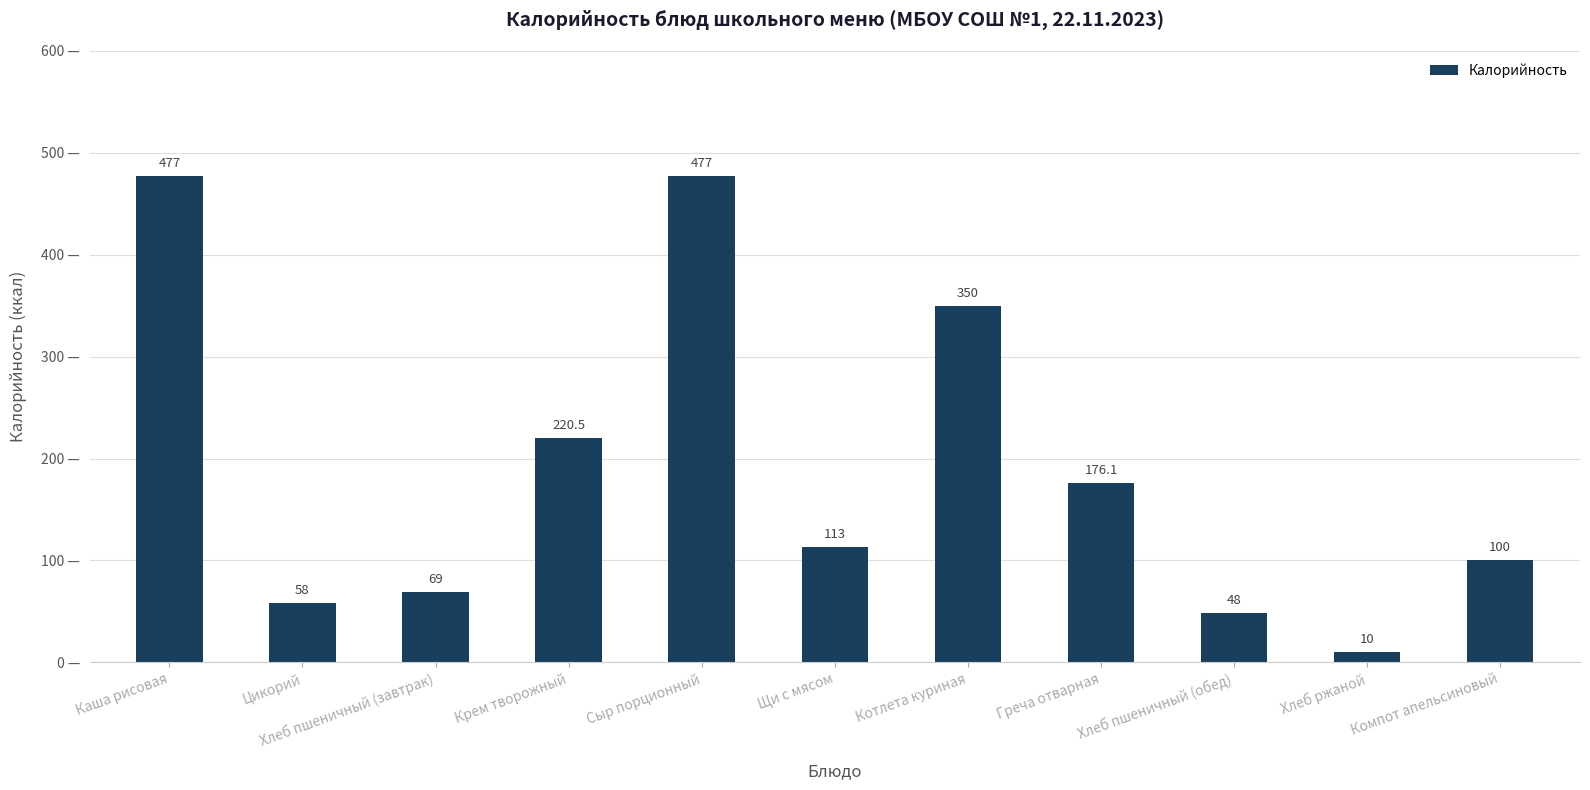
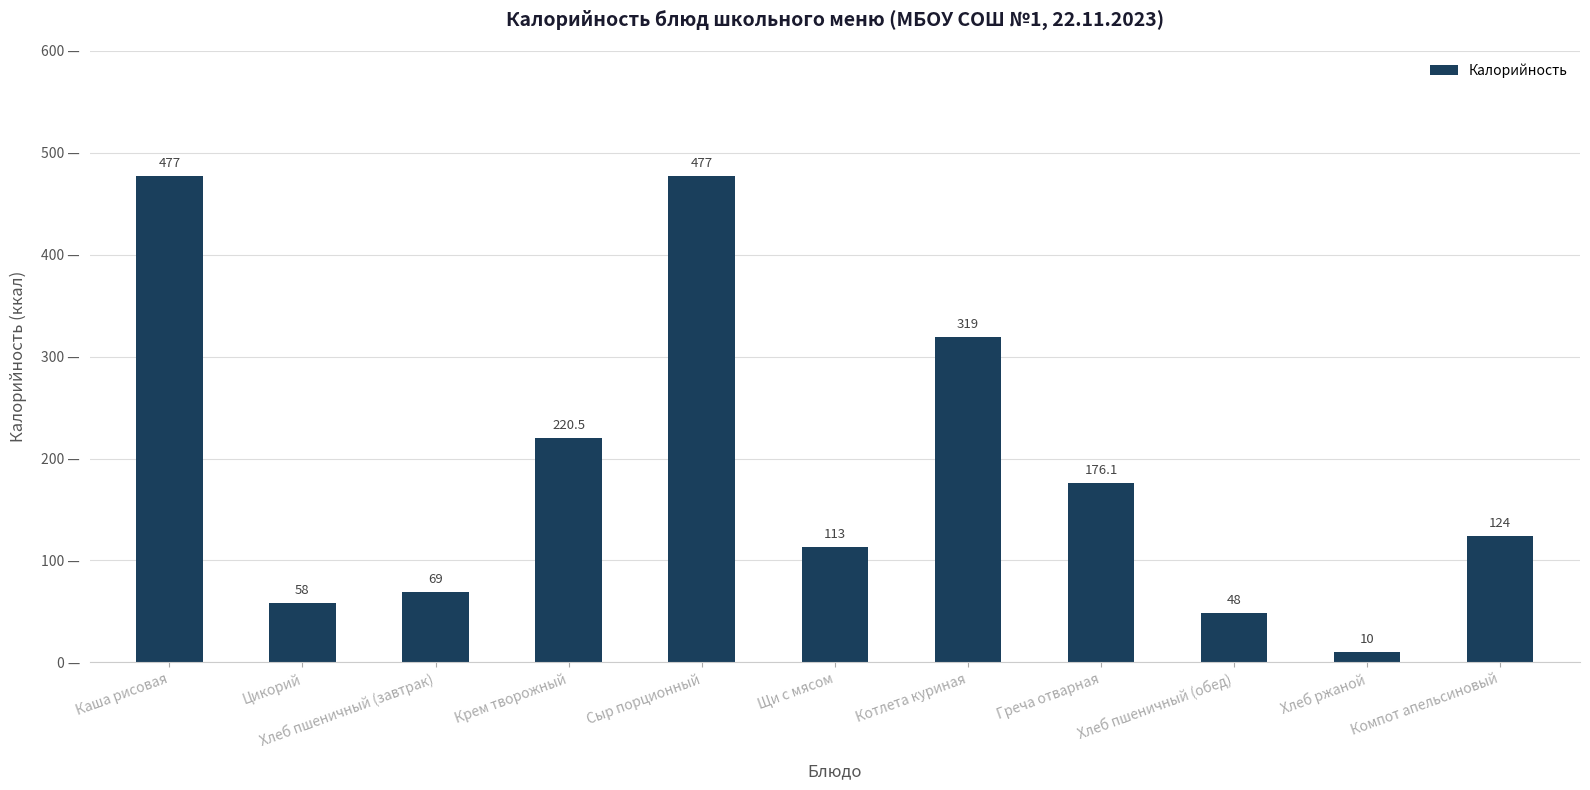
  {
    "Каша рисовая": 477,
    "Цикорий": 58,
    "Хлеб пшеничный (завтрак)": 69,
    "Крем творожный": 220.5,
    "Сыр порционный": 477,
    "Щи с мясом": 113,
-   "Котлета куриная": 350,
+   "Котлета куриная": 319,
    "Греча отварная": 176.1,
    "Хлеб пшеничный (обед)": 48,
    "Хлеб ржаной": 10,
-   "Компот апельсиновый": 100
+   "Компот апельсиновый": 124
  }
